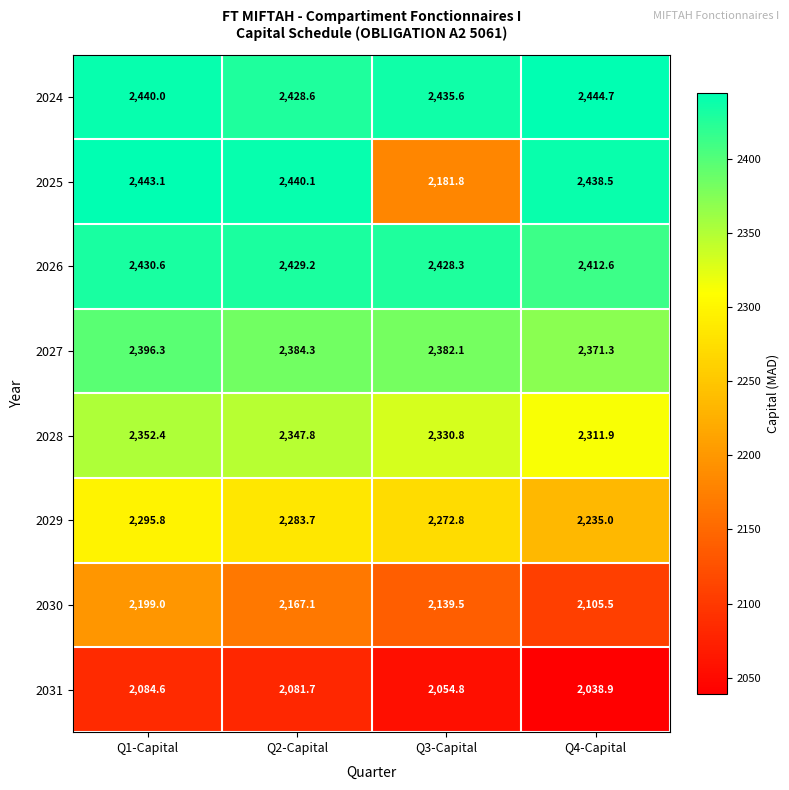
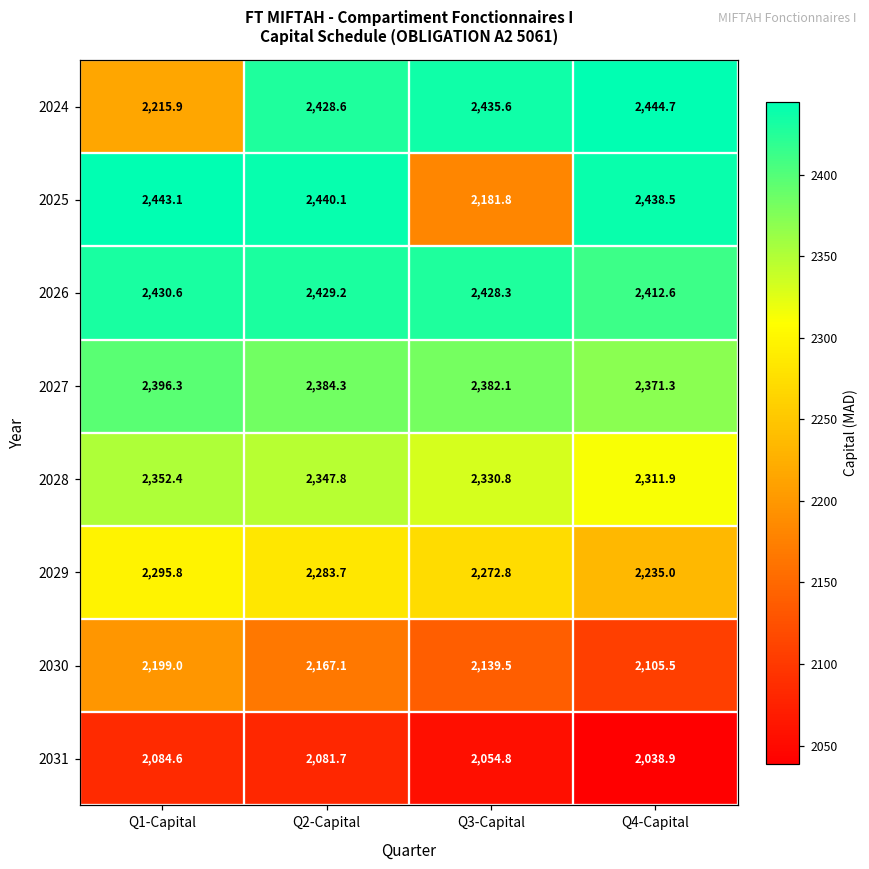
  {
    "2024": {
-     "Q1-Capital": "2,440.0",
+     "Q1-Capital": "2,215.9",
      "Q2-Capital": "2,428.6",
      "Q3-Capital": "2,435.6",
      "Q4-Capital": "2,444.7"
    },
    "2025": {
      "Q1-Capital": "2,443.1",
      "Q2-Capital": "2,440.1",
      "Q3-Capital": "2,181.8",
      "Q4-Capital": "2,438.5"
    },
    "2026": {
      "Q1-Capital": "2,430.6",
      "Q2-Capital": "2,429.2",
      "Q3-Capital": "2,428.3",
      "Q4-Capital": "2,412.6"
    },
    "2027": {
      "Q1-Capital": "2,396.3",
      "Q2-Capital": "2,384.3",
      "Q3-Capital": "2,382.1",
      "Q4-Capital": "2,371.3"
    },
    "2028": {
      "Q1-Capital": "2,352.4",
      "Q2-Capital": "2,347.8",
      "Q3-Capital": "2,330.8",
      "Q4-Capital": "2,311.9"
    },
    "2029": {
      "Q1-Capital": "2,295.8",
      "Q2-Capital": "2,283.7",
      "Q3-Capital": "2,272.8",
      "Q4-Capital": "2,235.0"
    },
    "2030": {
      "Q1-Capital": "2,199.0",
      "Q2-Capital": "2,167.1",
      "Q3-Capital": "2,139.5",
      "Q4-Capital": "2,105.5"
    },
    "2031": {
      "Q1-Capital": "2,084.6",
      "Q2-Capital": "2,081.7",
      "Q3-Capital": "2,054.8",
      "Q4-Capital": "2,038.9"
    }
  }
